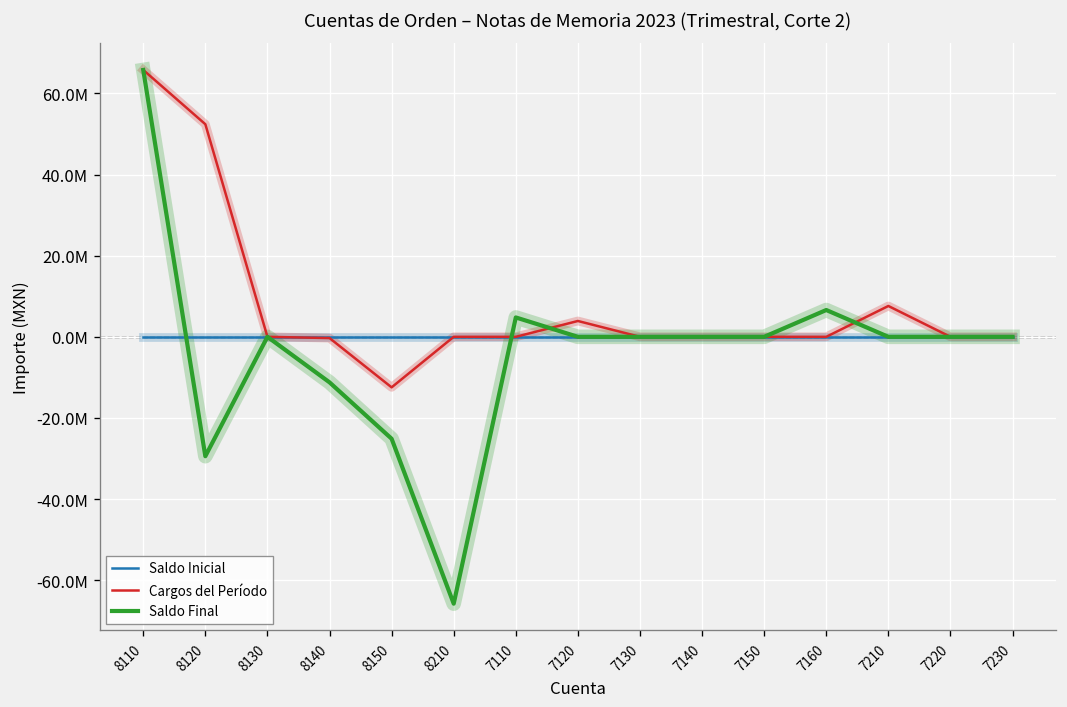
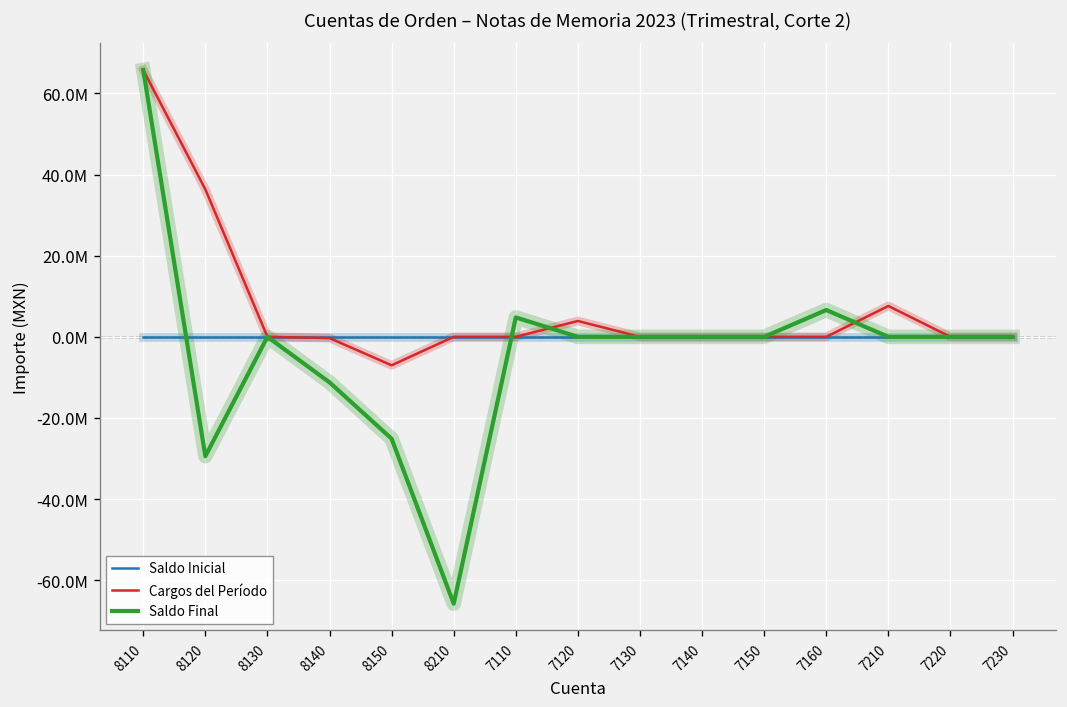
  {
    "Saldo Inicial": {
      "8110": 0,
      "8120": 0,
      "8150": 0
    },
    "Cargos del Período": {
-     "8120": 52000000,
-     "8150": -12000000,
+     "8120": 36000000,
+     "8150": -7000000,
      "7120": 4000000,
      "7210": 8000000
    },
    "Saldo Final": {
      "8120": -29000000,
      "8140": -11000000,
      "8150": -25000000,
      "8210": -66000000,
      "7110": 5000000,
      "7160": 7000000
    }
  }
